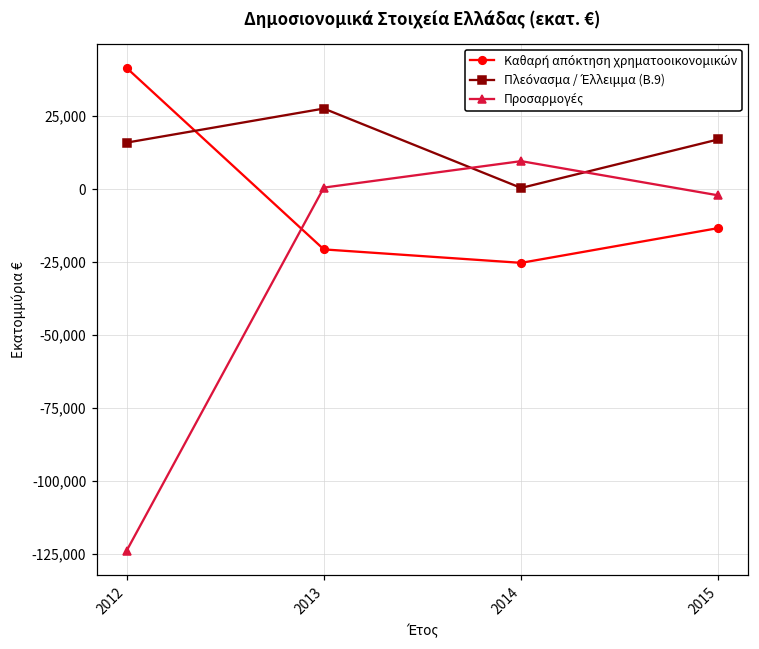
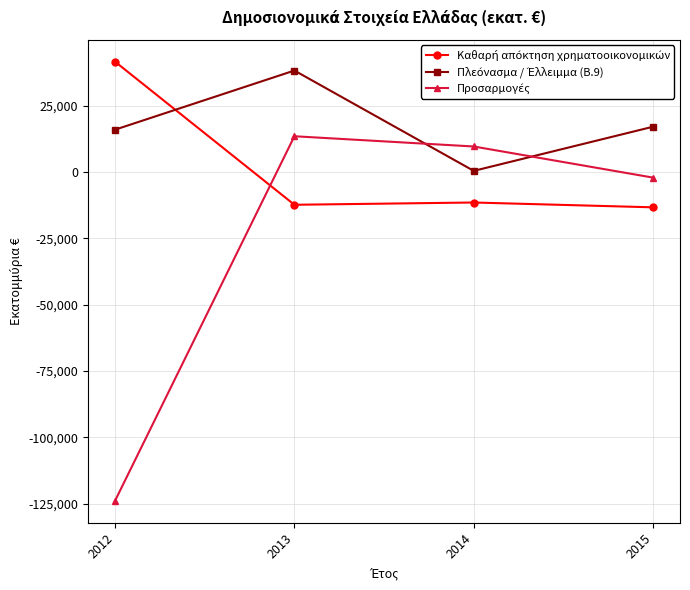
  {
    "Καθαρή απόκτηση χρηματοοικονομικών": {
      "2012": "42,000",
-     "2013": "-21,000",
-     "2014": "-25,000",
+     "2013": "-12,000",
+     "2014": "-12,000",
      "2015": "-13,000"
    },
    "Πλεόνασμα / Έλλειμμα (B.9)": {
      "2012": "16,000",
-     "2013": "28,000",
+     "2013": "38,000",
      "2014": "0",
      "2015": "17,000"
    },
    "Προσαρμογές": {
      "2012": "-124,000",
-     "2013": "1,000",
+     "2013": "13,000",
      "2014": "10,000",
      "2015": "-2,000"
    }
  }
